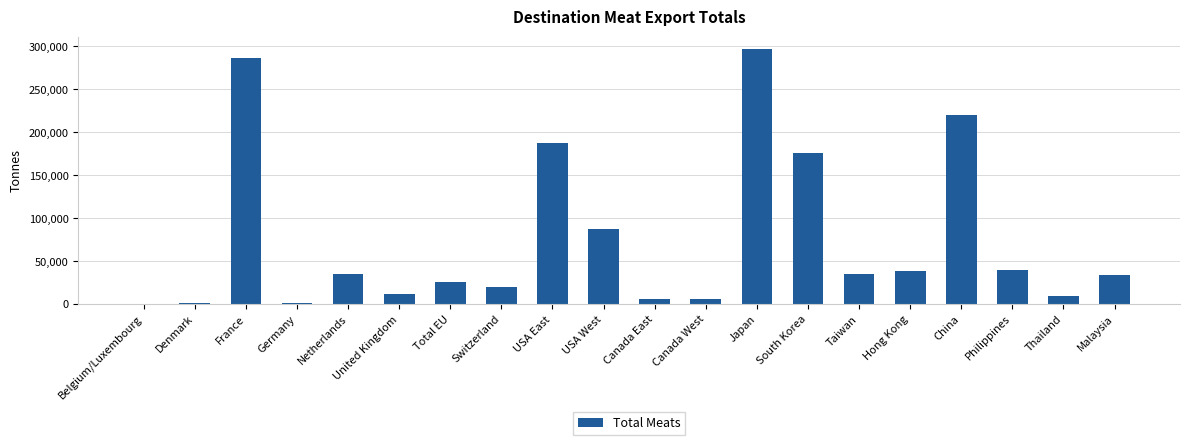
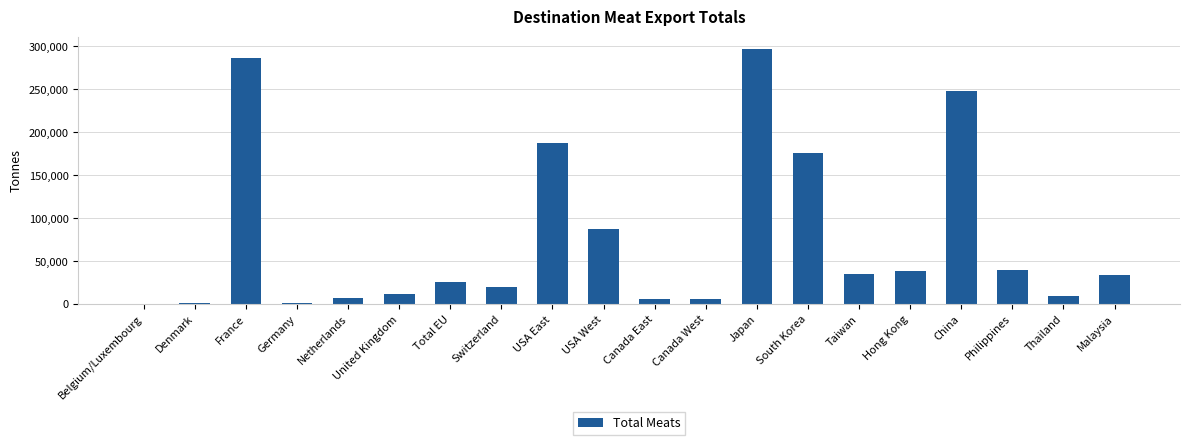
  {
    "France": "290,000",
-   "Netherlands": "40,000",
+   "Netherlands": "10,000",
    "United Kingdom": "10,000",
    "Total EU": "30,000",
    "Switzerland": "20,000",
    "USA East": "190,000",
    "USA West": "90,000",
    "Canada East": "10,000",
    "Canada West": "10,000",
    "Japan": "300,000",
    "South Korea": "180,000",
    "Taiwan": "40,000",
    "Hong Kong": "40,000",
-   "China": "220,000",
+   "China": "250,000",
    "Philippines": "40,000",
    "Thailand": "10,000",
    "Malaysia": "30,000"
  }
